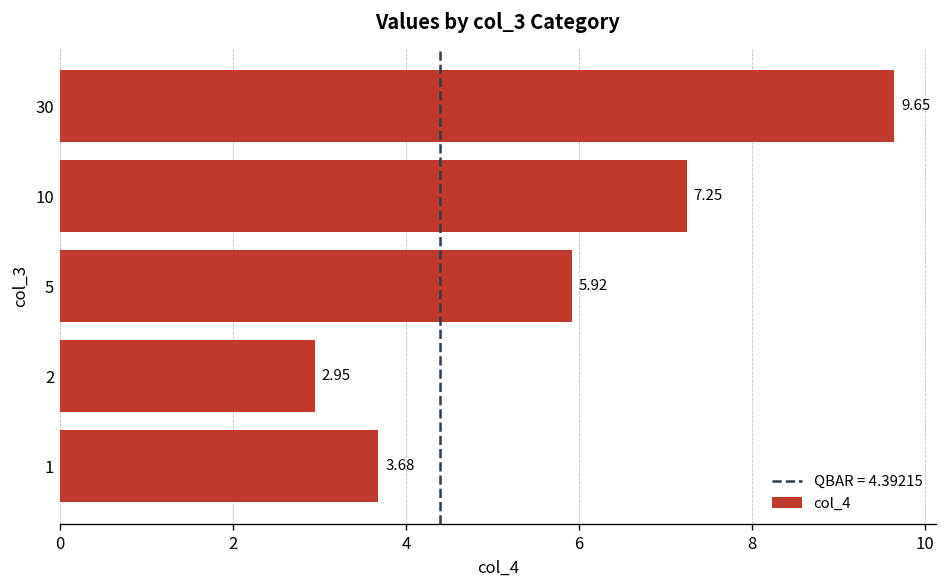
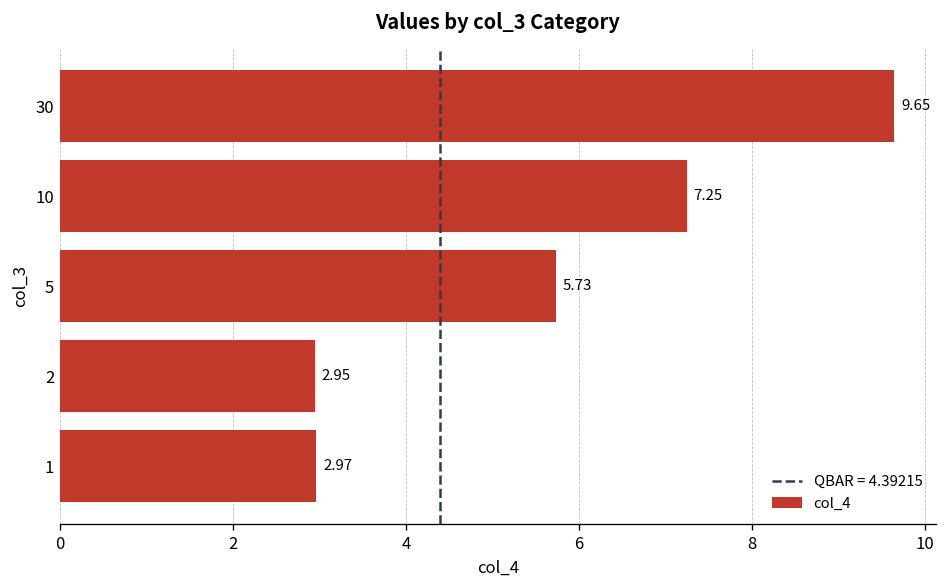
  {
    "30": 9.65,
    "10": 7.25,
-   "5": 5.92,
+   "5": 5.73,
    "2": 2.95,
-   "1": 3.68
+   "1": 2.97
  }
